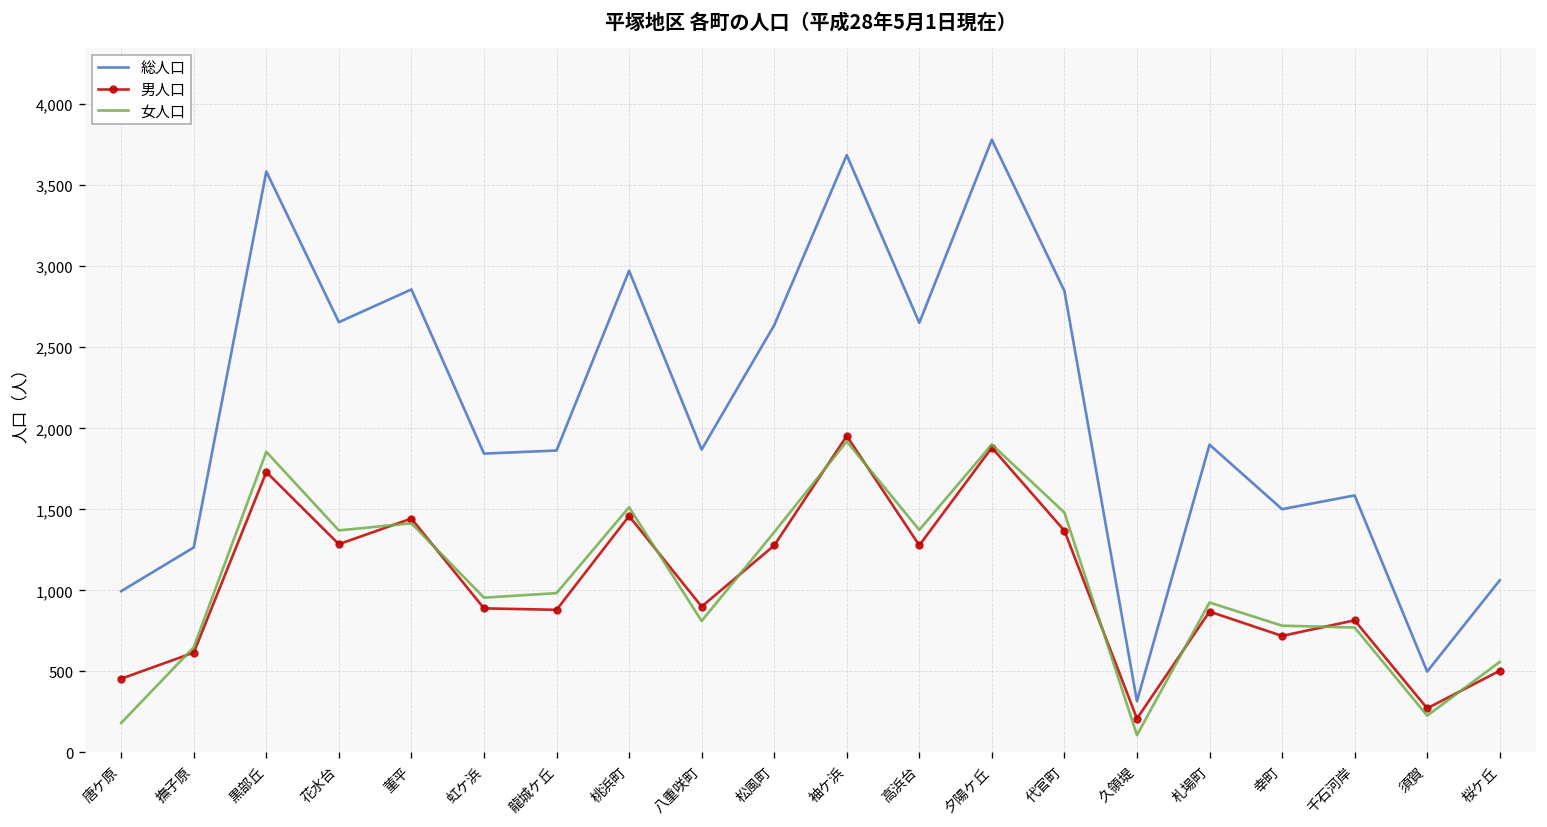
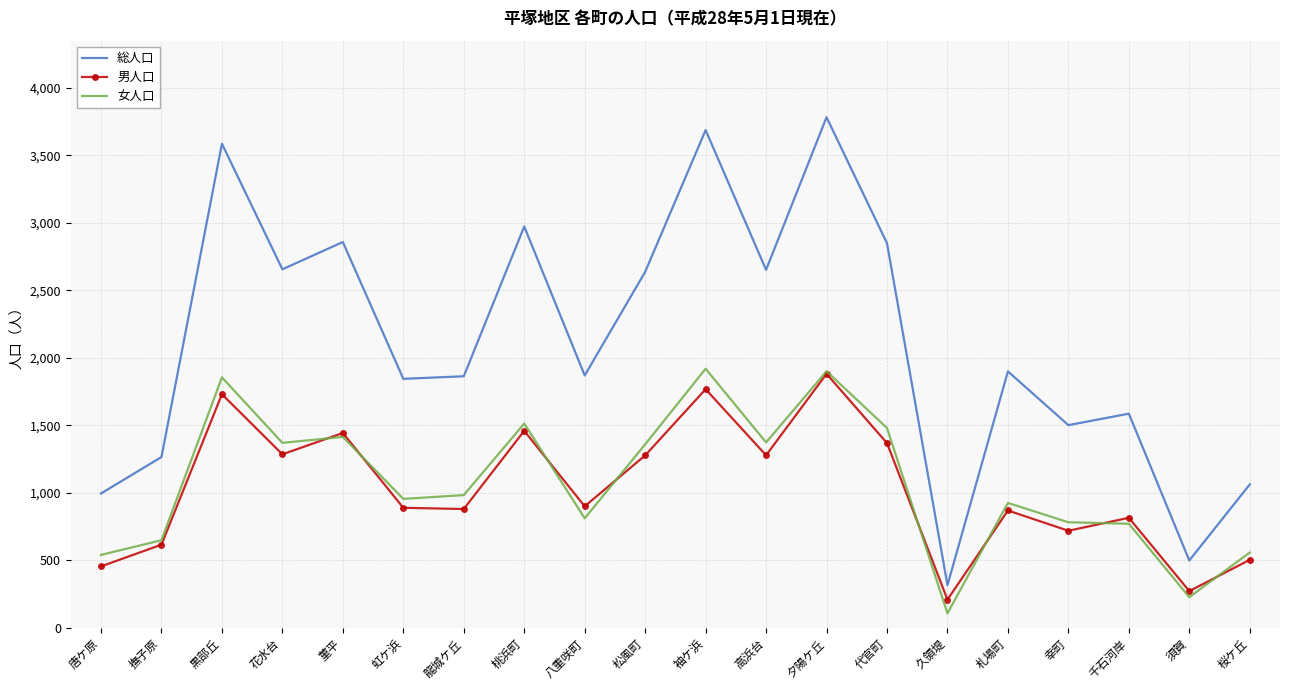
  {
    "総人口": {
      "唐ケ原": "1,000",
      "撫子原": "1,270",
      "黒部丘": "3,590",
      "花水台": "2,660",
      "菫平": "2,860",
      "虹ケ浜": "1,840",
      "龍城ケ丘": "1,860",
      "桃浜町": "2,970",
      "八重咲町": "1,870",
      "松風町": "2,640",
      "袖ケ浜": "3,690",
      "高浜台": "2,650",
      "夕陽ケ丘": "3,780",
      "代官町": "2,850",
      "久領堤": "320",
      "札場町": "1,900",
      "幸町": "1,500",
      "千石河岸": "1,590",
      "須賀": "500",
      "桜ケ丘": "1,060"
    },
    "男人口": {
      "唐ケ原": "460",
      "撫子原": "620",
      "黒部丘": "1,730",
      "花水台": "1,290",
      "菫平": "1,440",
      "虹ケ浜": "890",
      "龍城ケ丘": "880",
      "桃浜町": "1,460",
      "八重咲町": "900",
      "松風町": "1,280",
-     "袖ケ浜": "1,950",
+     "袖ケ浜": "1,770",
      "高浜台": "1,280",
      "代官町": "1,370",
      "久領堤": "210",
      "札場町": "870",
      "幸町": "720",
      "千石河岸": "820",
      "須賀": "270",
      "桜ケ丘": "500"
    },
    "女人口": {
-     "唐ケ原": "180",
+     "唐ケ原": "540",
      "撫子原": "650",
      "黒部丘": "1,860",
      "花水台": "1,370",
      "菫平": "1,410",
      "虹ケ浜": "960",
      "龍城ケ丘": "980",
      "桃浜町": "1,510",
      "八重咲町": "810",
      "松風町": "1,360",
      "袖ケ浜": "1,920",
      "高浜台": "1,370",
      "代官町": "1,480",
      "久領堤": "110",
      "札場町": "930",
      "幸町": "780",
      "千石河岸": "770",
      "須賀": "230",
      "桜ケ丘": "560"
    }
  }
